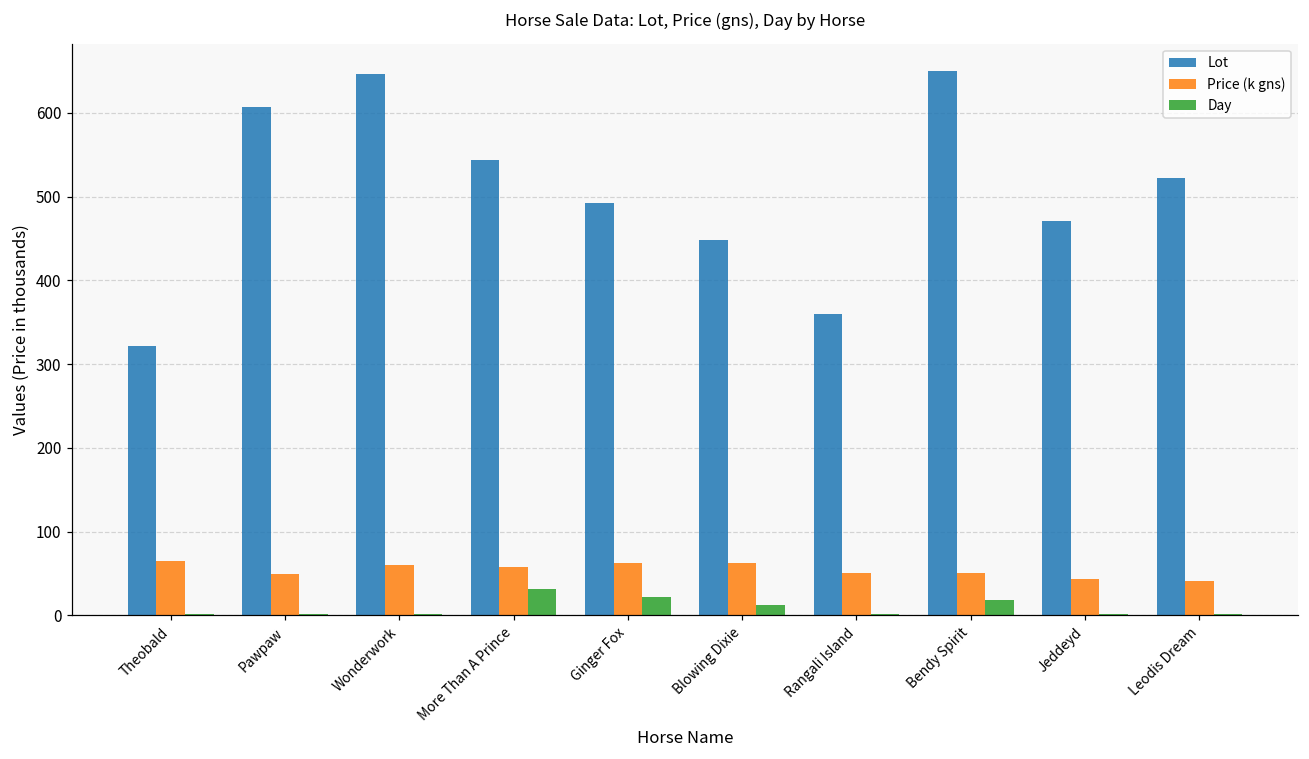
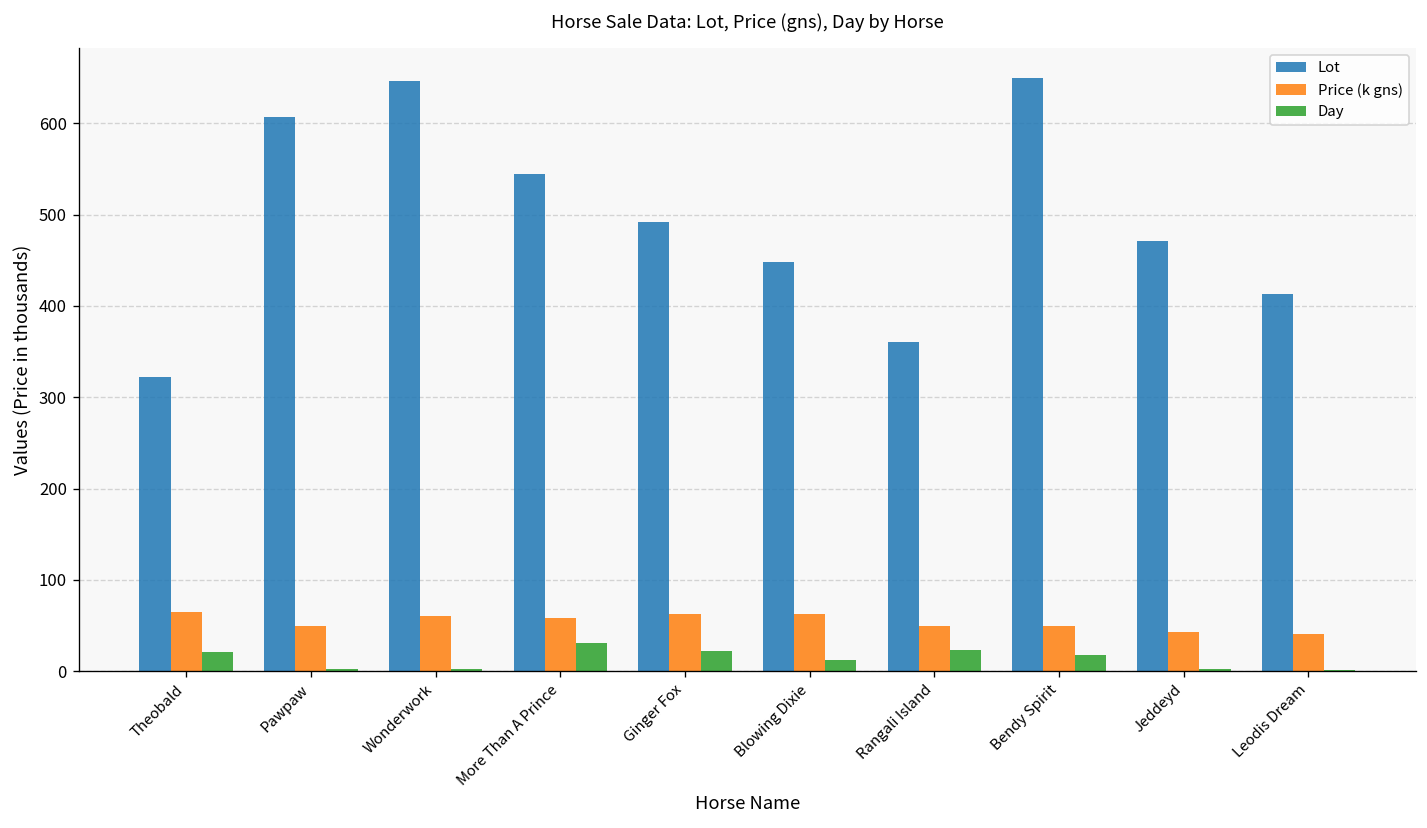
  {
    "Lot": {
      "Theobald": 320,
      "Pawpaw": 610,
      "Wonderwork": 650,
      "More Than A Prince": 540,
      "Ginger Fox": 490,
      "Blowing Dixie": 450,
      "Rangali Island": 360,
      "Bendy Spirit": 650,
      "Jeddeyd": 470,
-     "Leodis Dream": 520
+     "Leodis Dream": 410
    },
    "Price (k gns)": {
      "Theobald": 70,
      "Pawpaw": 50,
      "Wonderwork": 60,
      "More Than A Prince": 60,
      "Ginger Fox": 60,
      "Blowing Dixie": 60,
      "Rangali Island": 50,
      "Bendy Spirit": 50,
      "Jeddeyd": 40,
      "Leodis Dream": 40
    },
    "Day": {
-     "Theobald": 0,
+     "Theobald": 20,
      "More Than A Prince": 30,
      "Ginger Fox": 20,
      "Blowing Dixie": 10,
-     "Rangali Island": 0,
+     "Rangali Island": 20,
      "Bendy Spirit": 20
    }
  }
